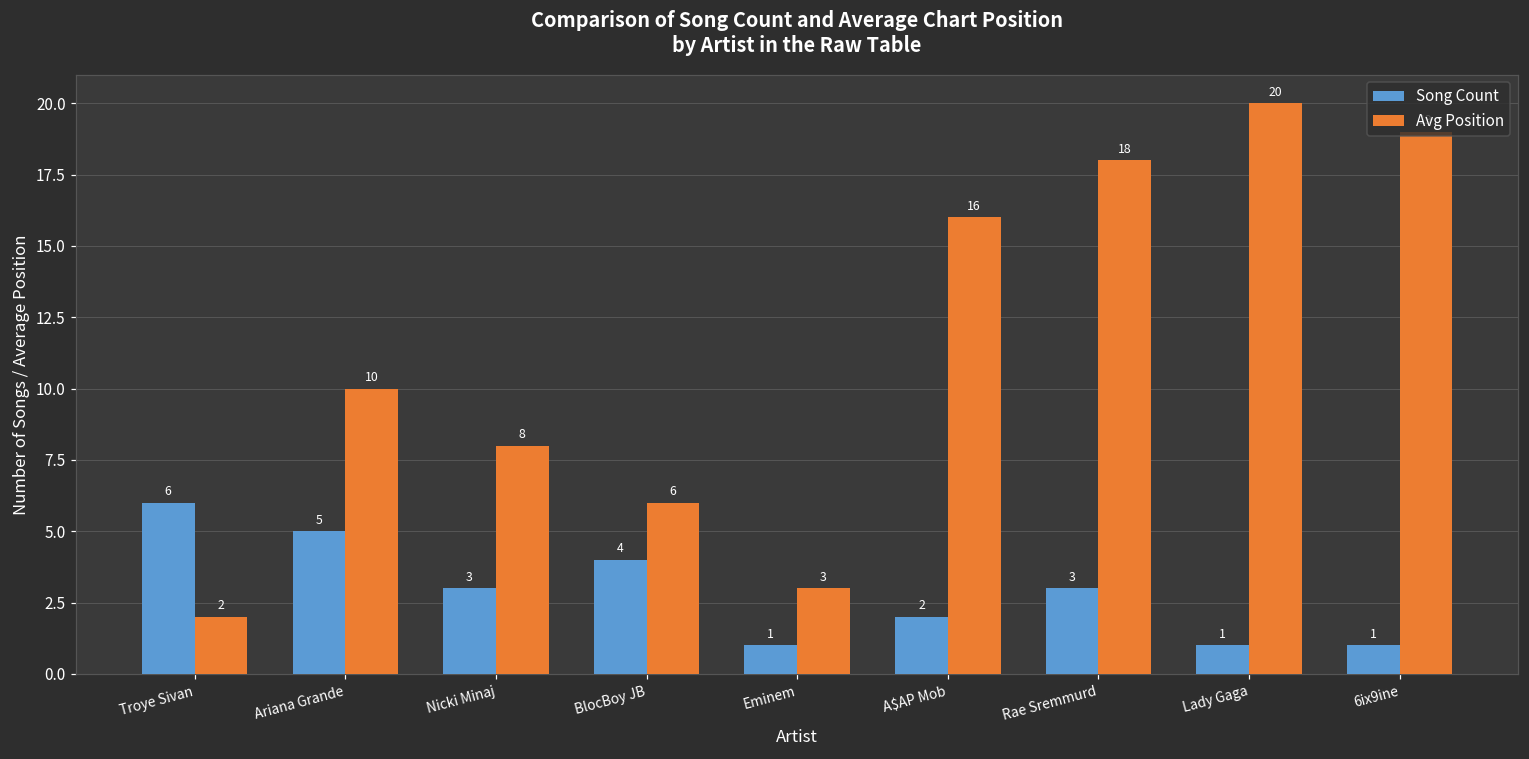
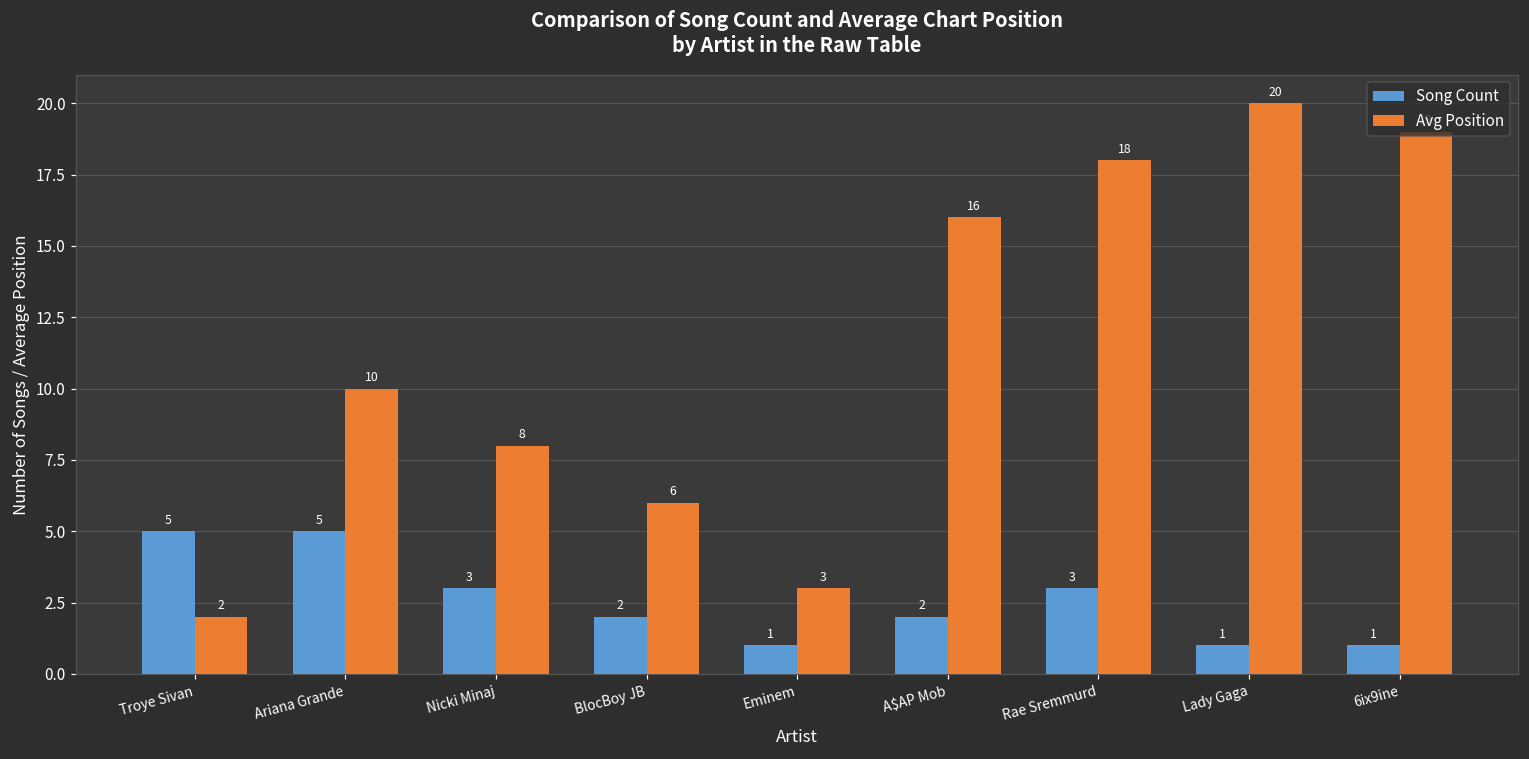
  {
    "Song Count": {
-     "Troye Sivan": 6,
+     "Troye Sivan": 5,
      "Ariana Grande": 5,
      "Nicki Minaj": 3,
-     "BlocBoy JB": 4,
+     "BlocBoy JB": 2,
      "Eminem": 1,
      "A$AP Mob": 2,
      "Rae Sremmurd": 3,
      "Lady Gaga": 1,
      "6ix9ine": 1
    },
    "Avg Position": {
      "Troye Sivan": 2,
      "Ariana Grande": 10,
      "Nicki Minaj": 8,
      "BlocBoy JB": 6,
      "Eminem": 3,
      "A$AP Mob": 16,
      "Rae Sremmurd": 18,
      "Lady Gaga": 20
    }
  }
